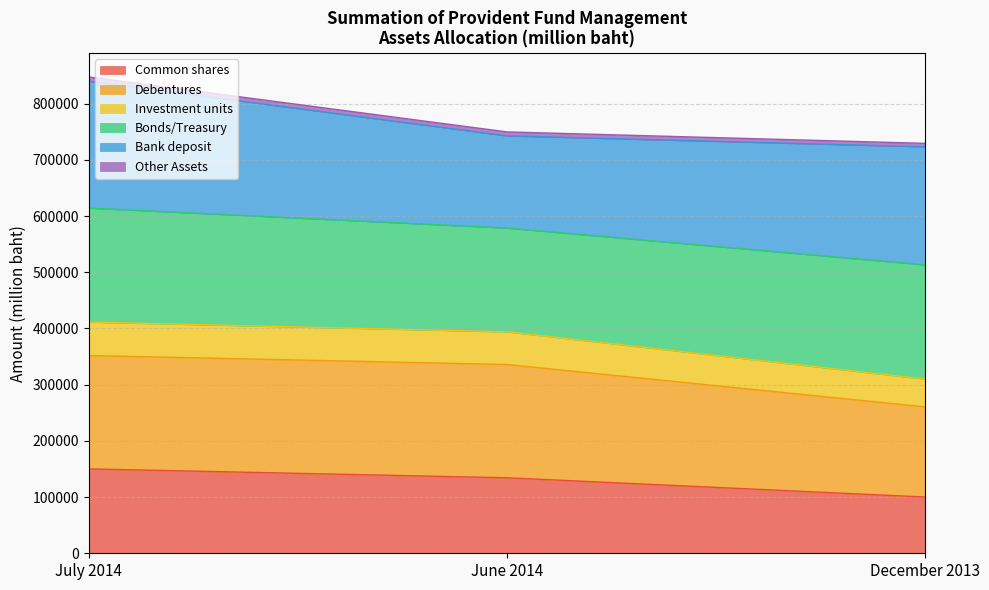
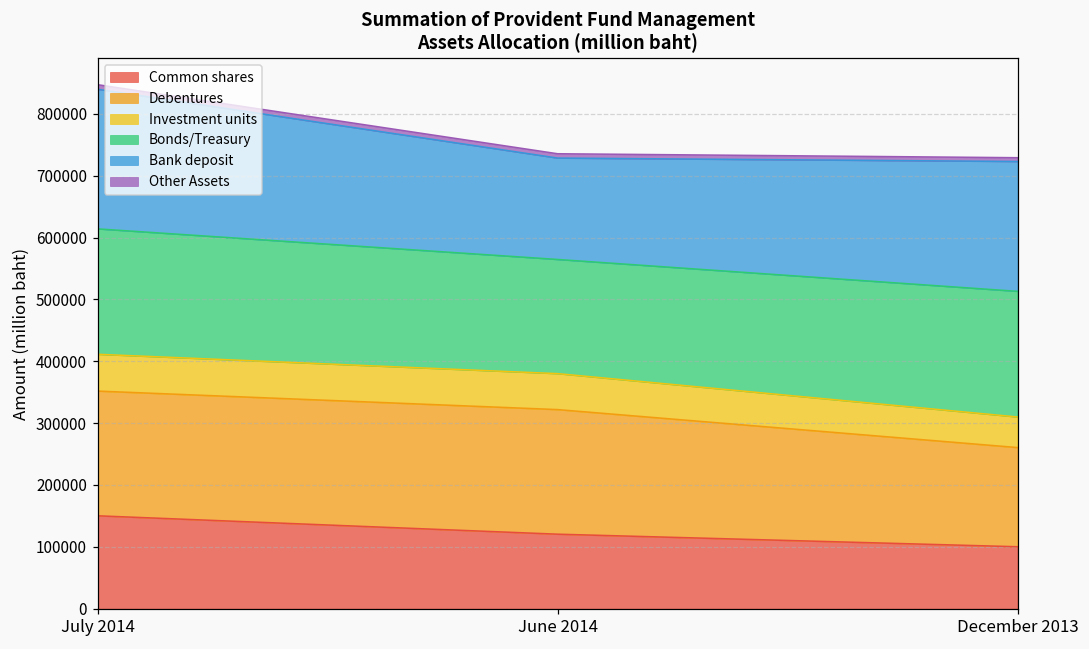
  {
    "Common shares": {
      "July 2014": 150000,
-     "June 2014": 130000,
+     "June 2014": 120000,
      "December 2013": 100000
    },
    "Bonds/Treasury": {
      "July 2014": 200000,
      "June 2014": 180000,
      "December 2013": 200000
    },
    "Bank deposit": {
      "July 2014": 230000,
      "June 2014": 160000,
      "December 2013": 210000
    },
    "Other Assets": {
      "July 2014": 10000,
      "June 2014": 10000,
      "December 2013": 10000
    }
  }
